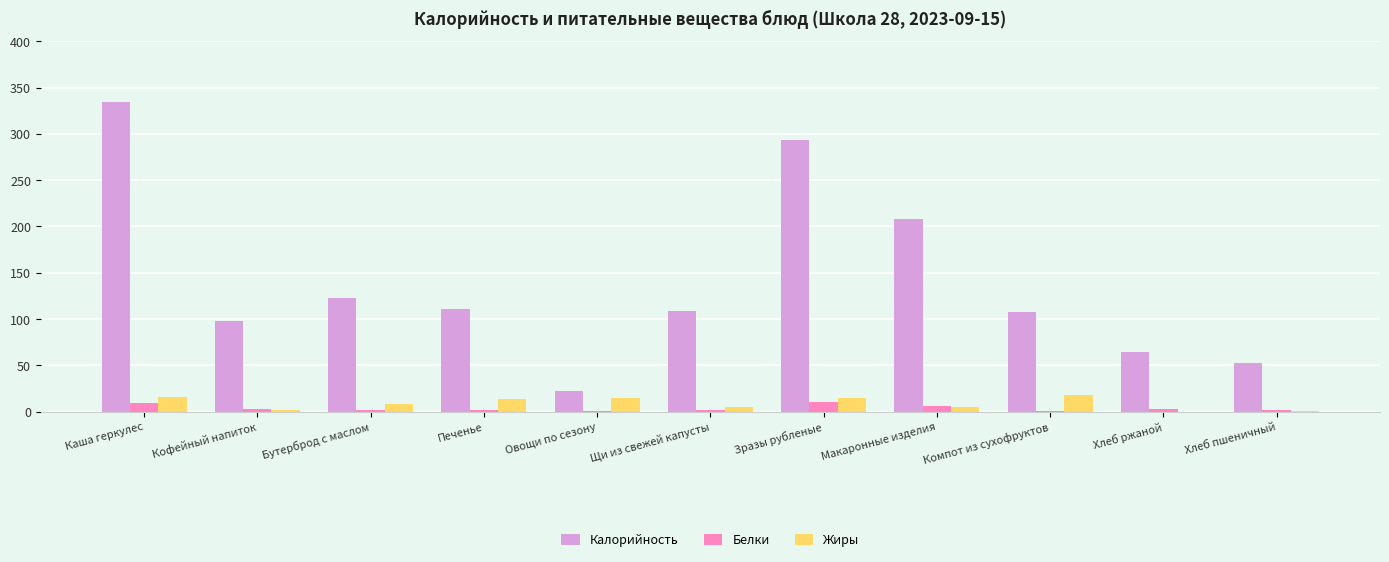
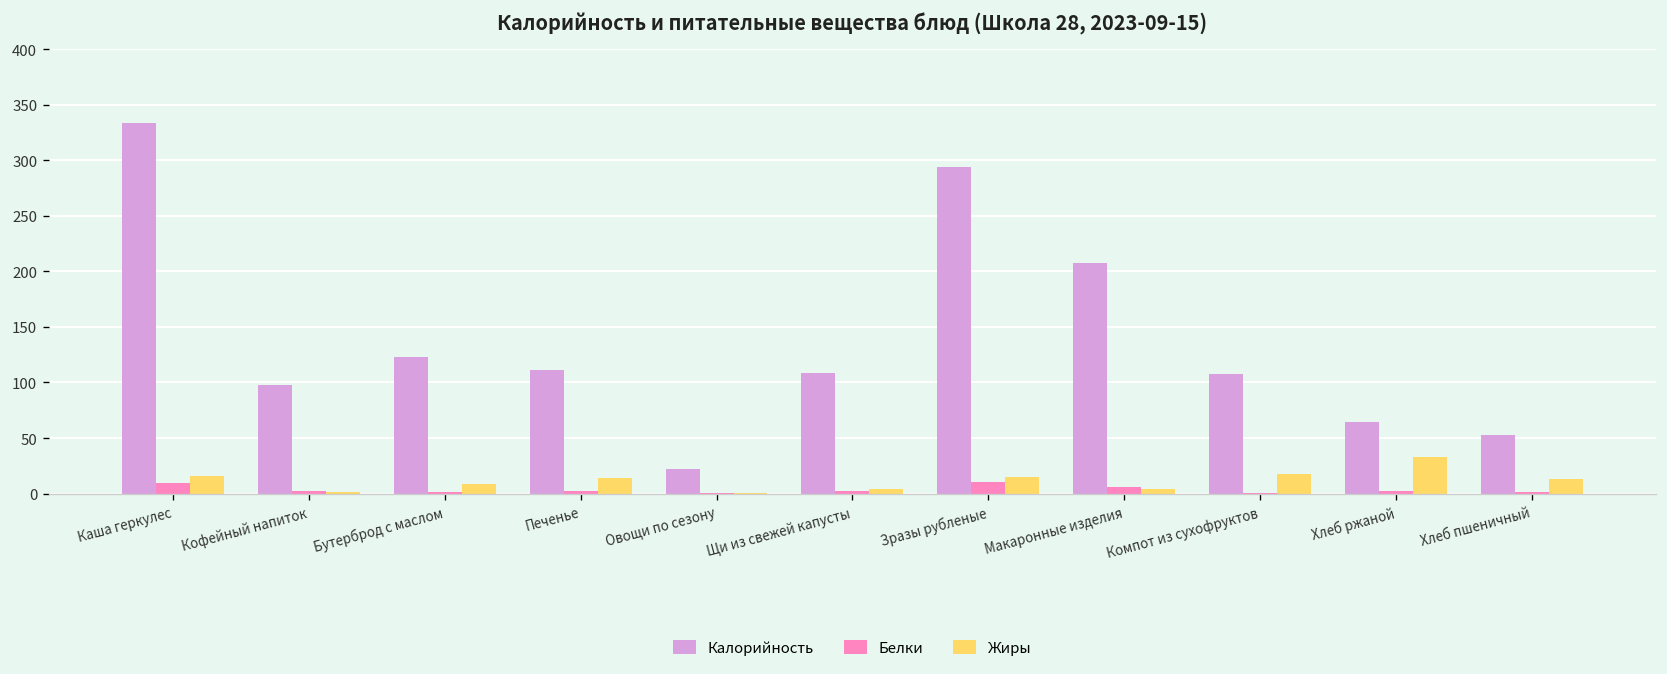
  {
    "Жиры": {
      "Каша геркулес": 20,
      "Бутерброд с маслом": 10,
      "Печенье": 10,
-     "Овощи по сезону": 20,
+     "Овощи по сезону": 0,
      "Щи из свежей капусты": 0,
      "Зразы рубленые": 10,
      "Макаронные изделия": 0,
      "Компот из сухофруктов": 20,
-     "Хлеб ржаной": 0,
-     "Хлеб пшеничный": 0
+     "Хлеб ржаной": 30,
+     "Хлеб пшеничный": 10
    }
  }
